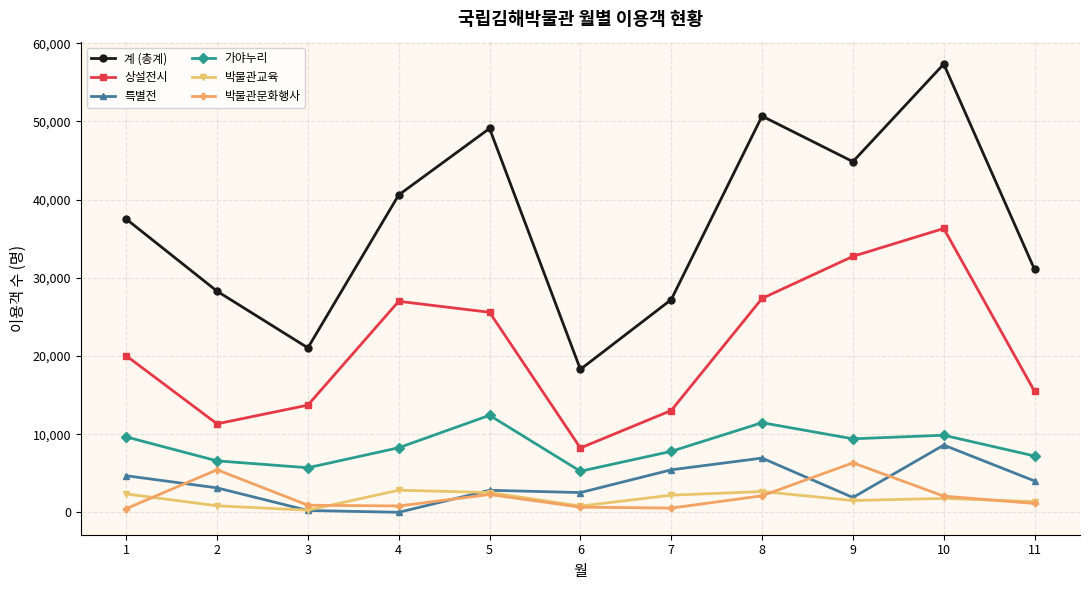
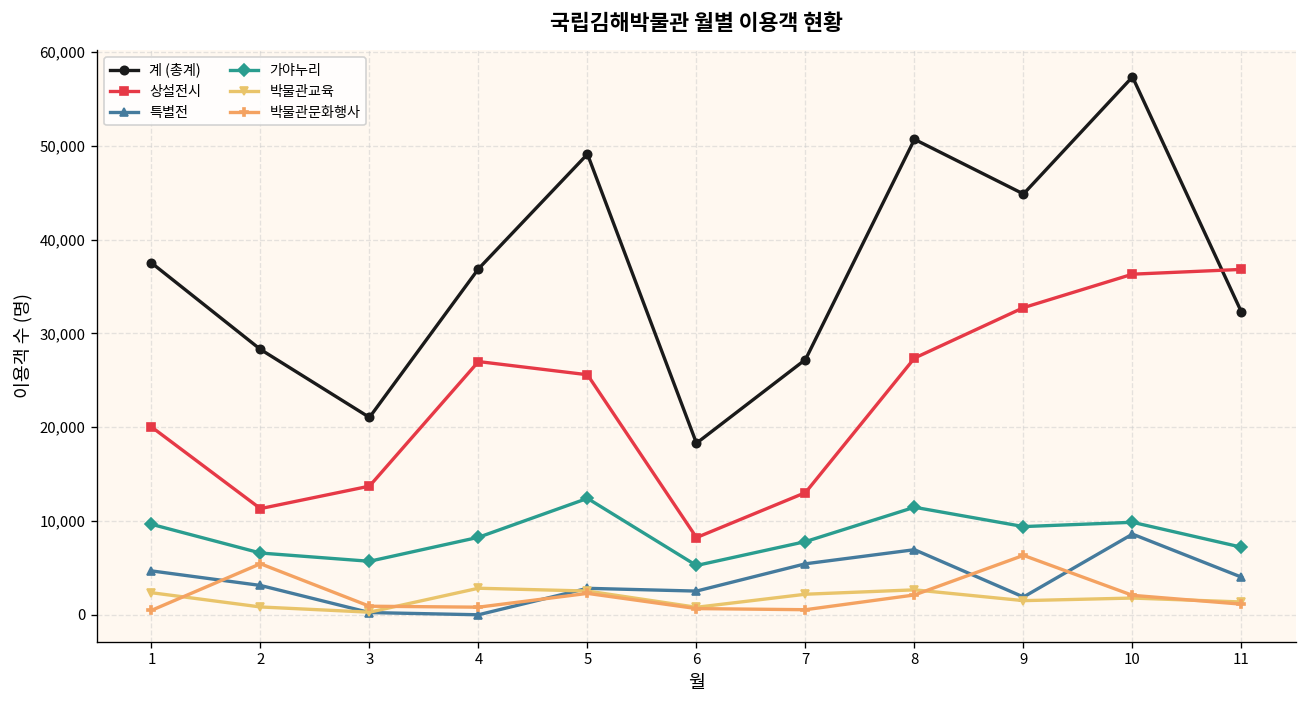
  {
    "계 (총계)": {
      "1": "38,000",
      "2": "28,000",
      "3": "21,000",
-     "4": "41,000",
+     "4": "37,000",
      "5": "49,000",
      "6": "18,000",
      "7": "27,000",
      "8": "51,000",
      "9": "45,000",
      "10": "57,000",
-     "11": "31,000"
+     "11": "32,000"
    },
    "상설전시": {
      "1": "20,000",
      "2": "11,000",
      "3": "14,000",
      "4": "27,000",
      "5": "26,000",
      "6": "8,000",
      "7": "13,000",
      "8": "27,000",
      "9": "33,000",
      "10": "36,000",
-     "11": "15,000"
+     "11": "37,000"
    }
  }
